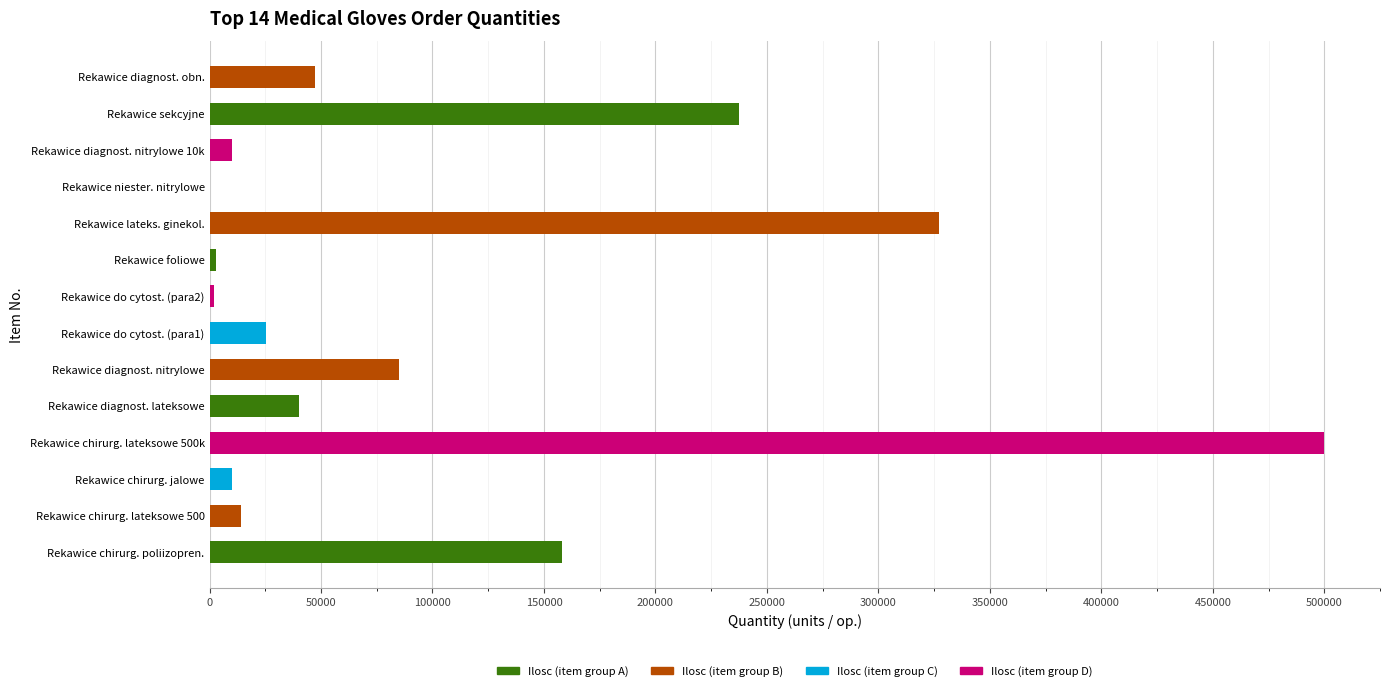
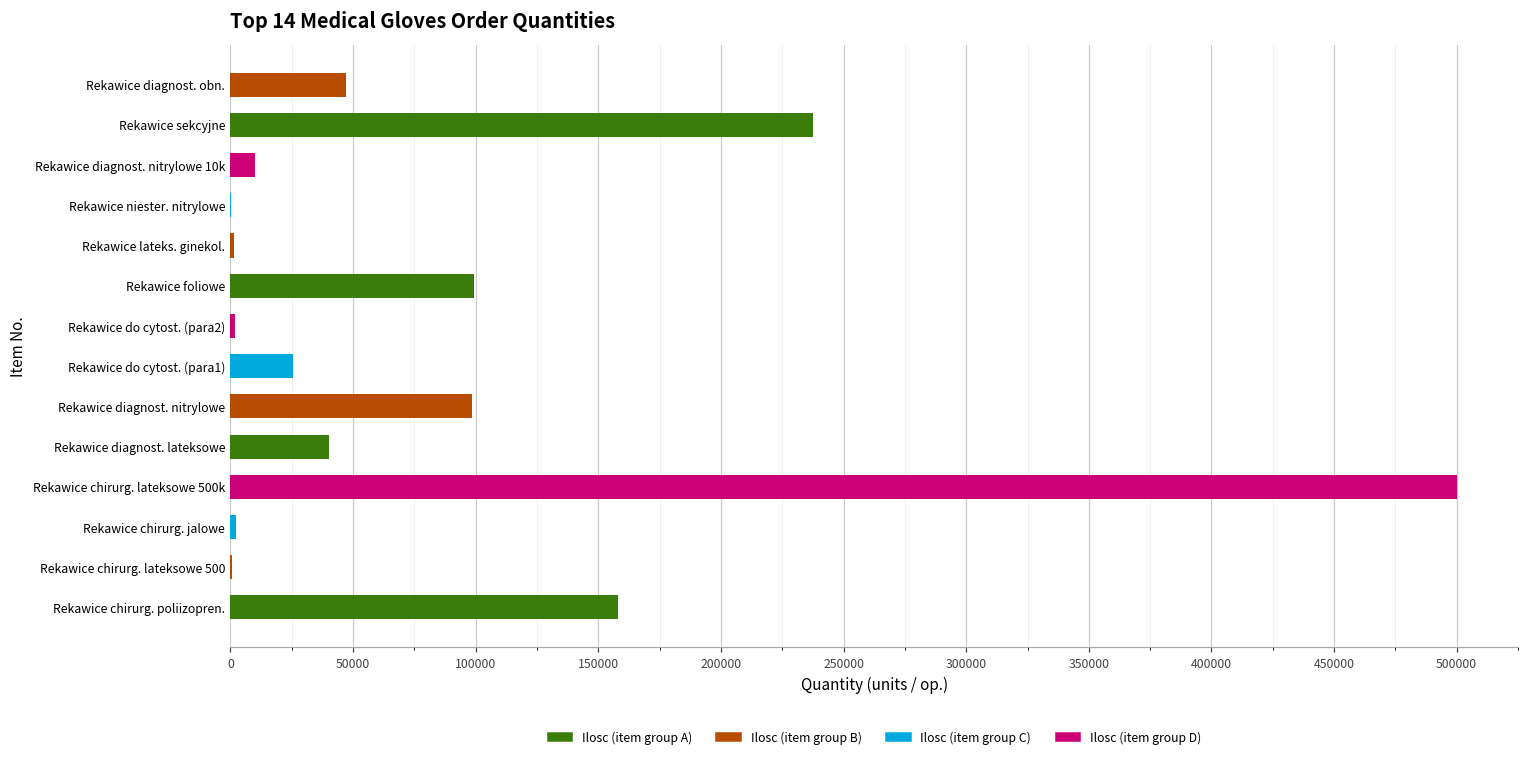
  {
    "Rekawice diagnost. obn.": 47000,
    "Rekawice sekcyjne": 238000,
    "Rekawice diagnost. nitrylowe 10k": 10000,
-   "Rekawice lateks. ginekol.": 327000,
-   "Rekawice foliowe": 3000,
+   "Rekawice lateks. ginekol.": 2000,
+   "Rekawice foliowe": 99000,
    "Rekawice do cytost. (para2)": 2000,
    "Rekawice do cytost. (para1)": 26000,
-   "Rekawice diagnost. nitrylowe": 85000,
+   "Rekawice diagnost. nitrylowe": 98000,
    "Rekawice diagnost. lateksowe": 40000,
    "Rekawice chirurg. lateksowe 500k": 500000,
-   "Rekawice chirurg. jalowe": 10000,
-   "Rekawice chirurg. lateksowe 500": 14000,
+   "Rekawice chirurg. jalowe": 2000,
+   "Rekawice chirurg. lateksowe 500": 1000,
    "Rekawice chirurg. poliizopren.": 158000
  }
